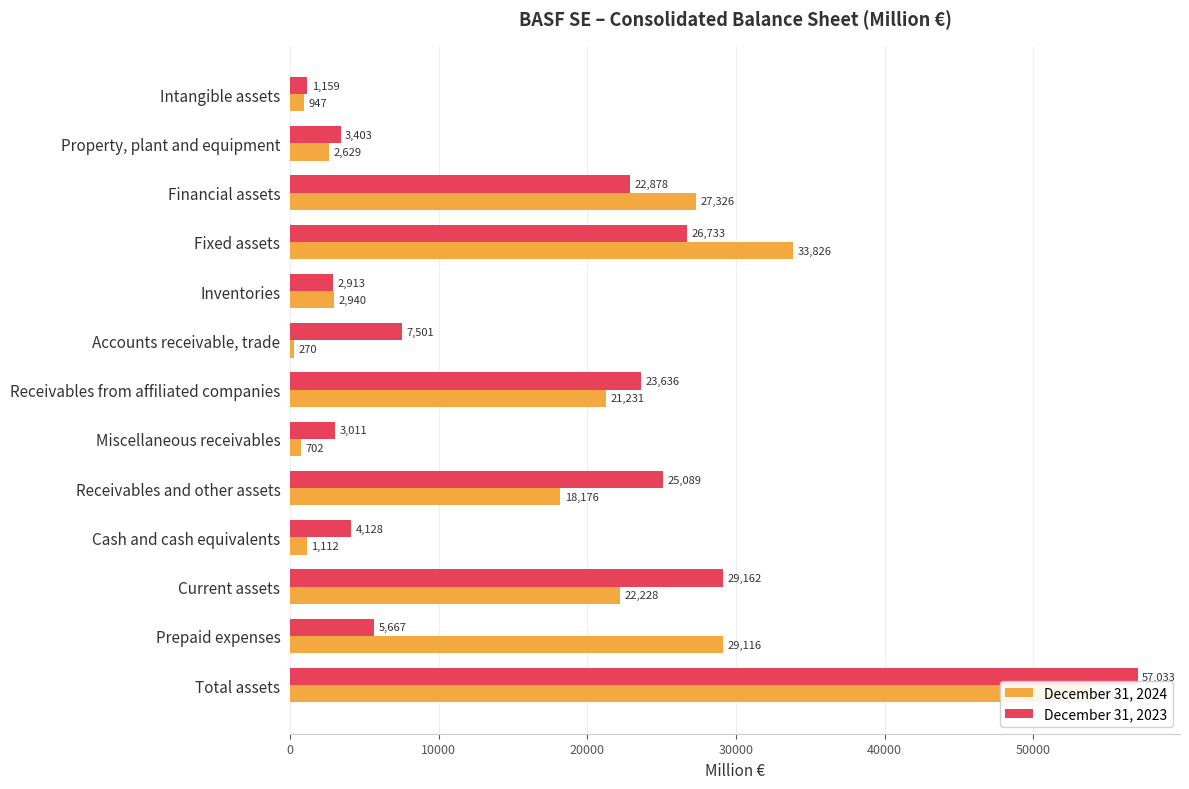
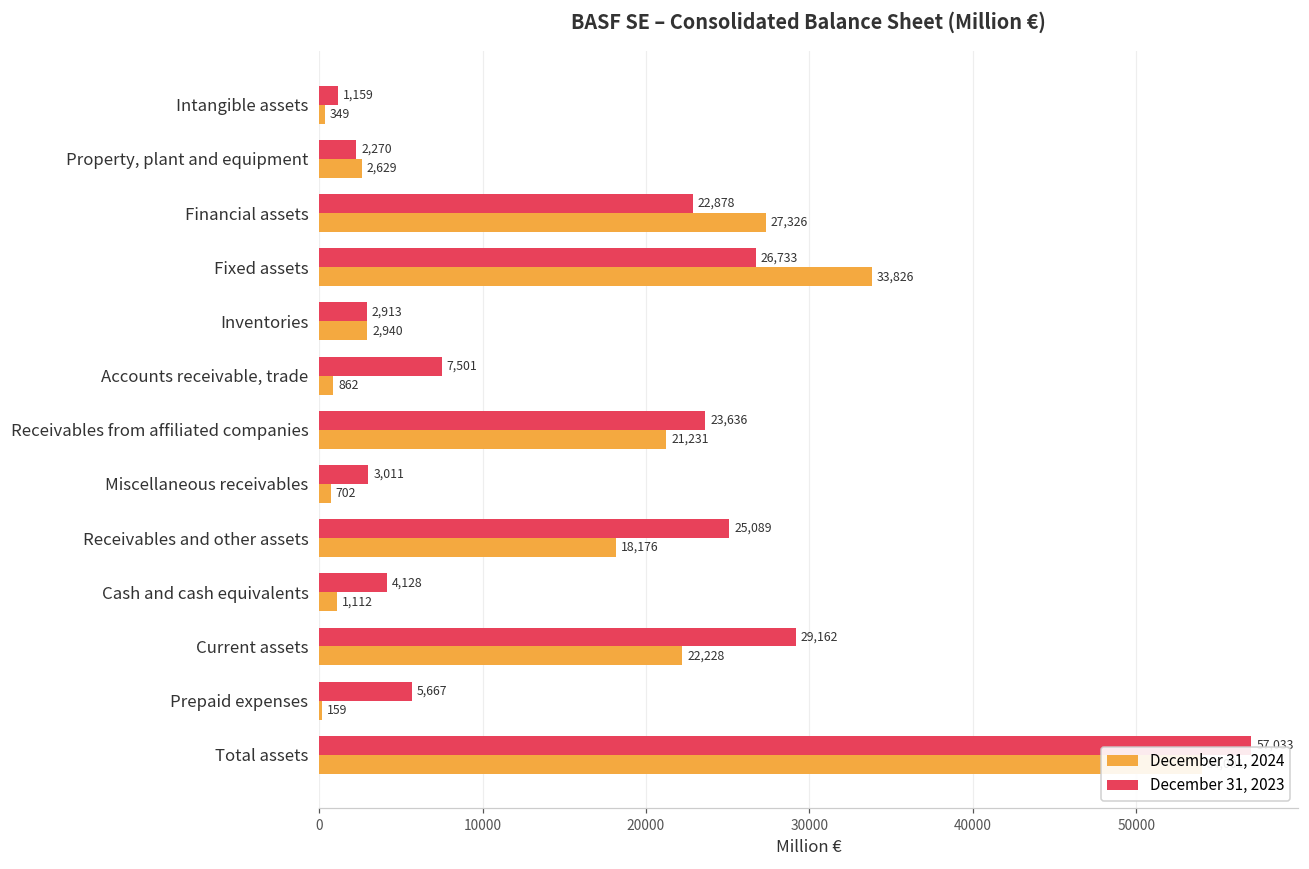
  {
    "December 31, 2024": {
-     "Intangible assets": "947",
+     "Intangible assets": "349",
      "Property, plant and equipment": "2,629",
      "Financial assets": "27,326",
      "Fixed assets": "33,826",
      "Inventories": "2,940",
-     "Accounts receivable, trade": "270",
+     "Accounts receivable, trade": "862",
      "Receivables from affiliated companies": "21,231",
      "Miscellaneous receivables": "702",
      "Receivables and other assets": "18,176",
      "Cash and cash equivalents": "1,112",
      "Current assets": "22,228",
-     "Prepaid expenses": "29,116"
+     "Prepaid expenses": "159"
    },
    "December 31, 2023": {
      "Intangible assets": "1,159",
-     "Property, plant and equipment": "3,403",
+     "Property, plant and equipment": "2,270",
      "Financial assets": "22,878",
      "Fixed assets": "26,733",
      "Inventories": "2,913",
      "Accounts receivable, trade": "7,501",
      "Receivables from affiliated companies": "23,636",
      "Miscellaneous receivables": "3,011",
      "Receivables and other assets": "25,089",
      "Cash and cash equivalents": "4,128",
      "Current assets": "29,162",
      "Prepaid expenses": "5,667"
    }
  }
